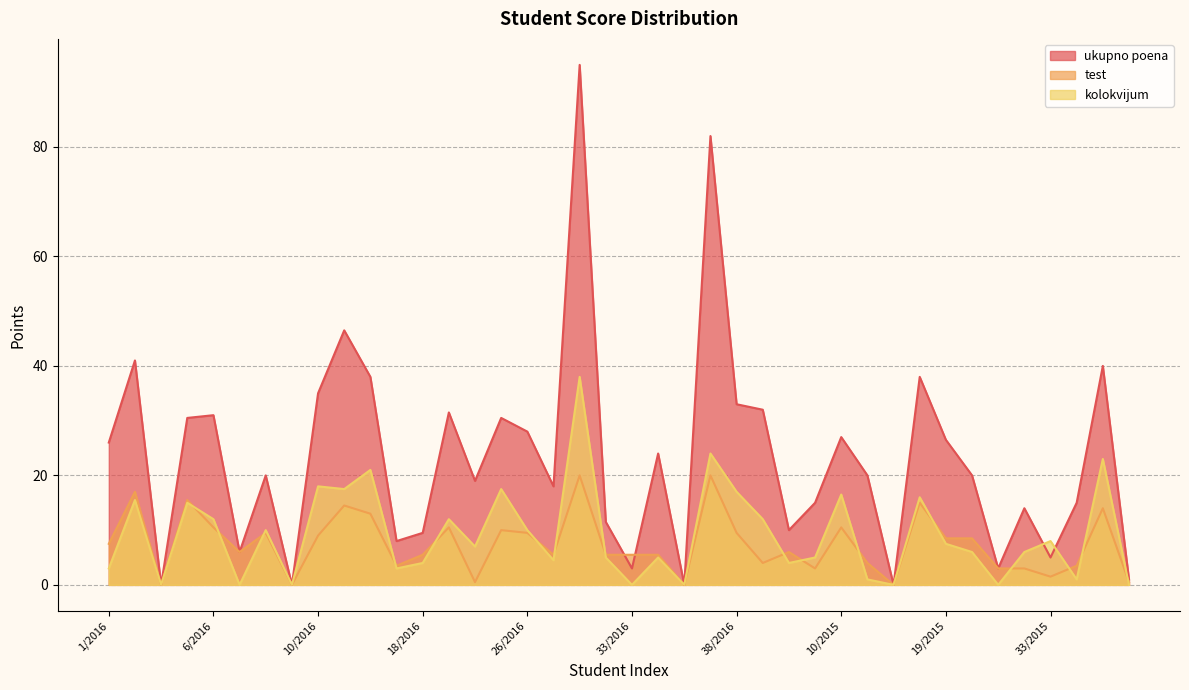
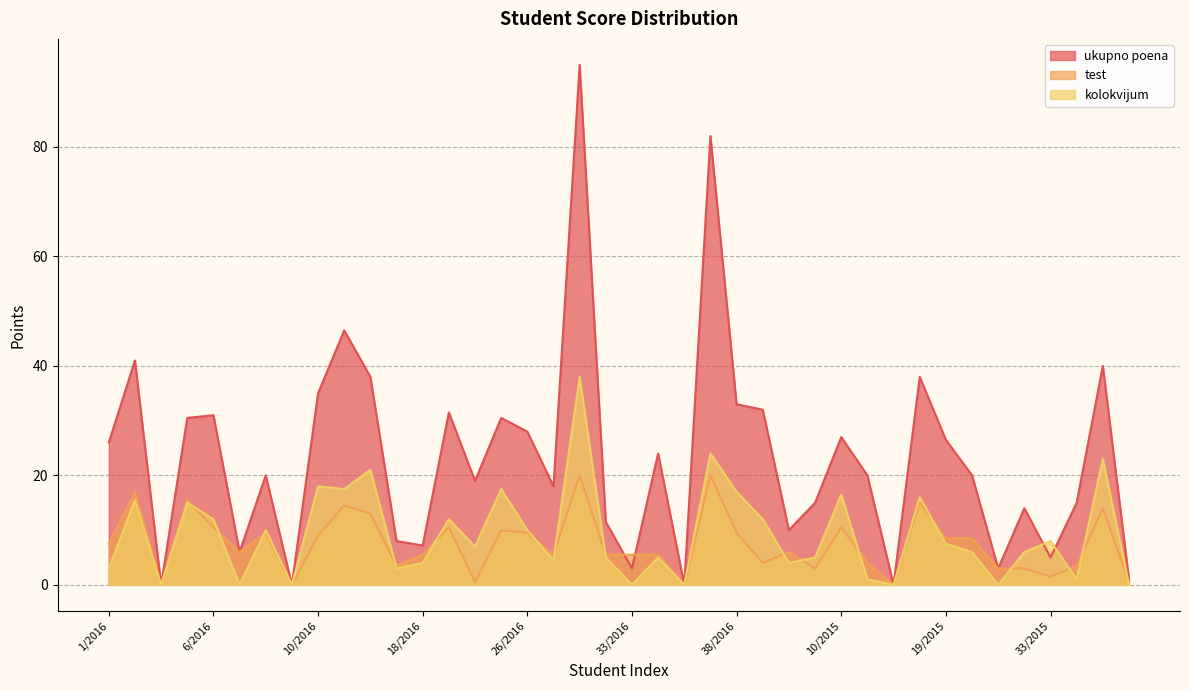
  {
    "ukupno poena": {
      "1/2016": 26,
      "6/2016": 31,
      "10/2016": 35,
-     "18/2016": 10,
+     "18/2016": 7,
      "26/2016": 28,
      "33/2016": 3,
      "38/2016": 33,
      "10/2015": 27,
      "19/2015": 27,
      "33/2015": 5
    }
  }
